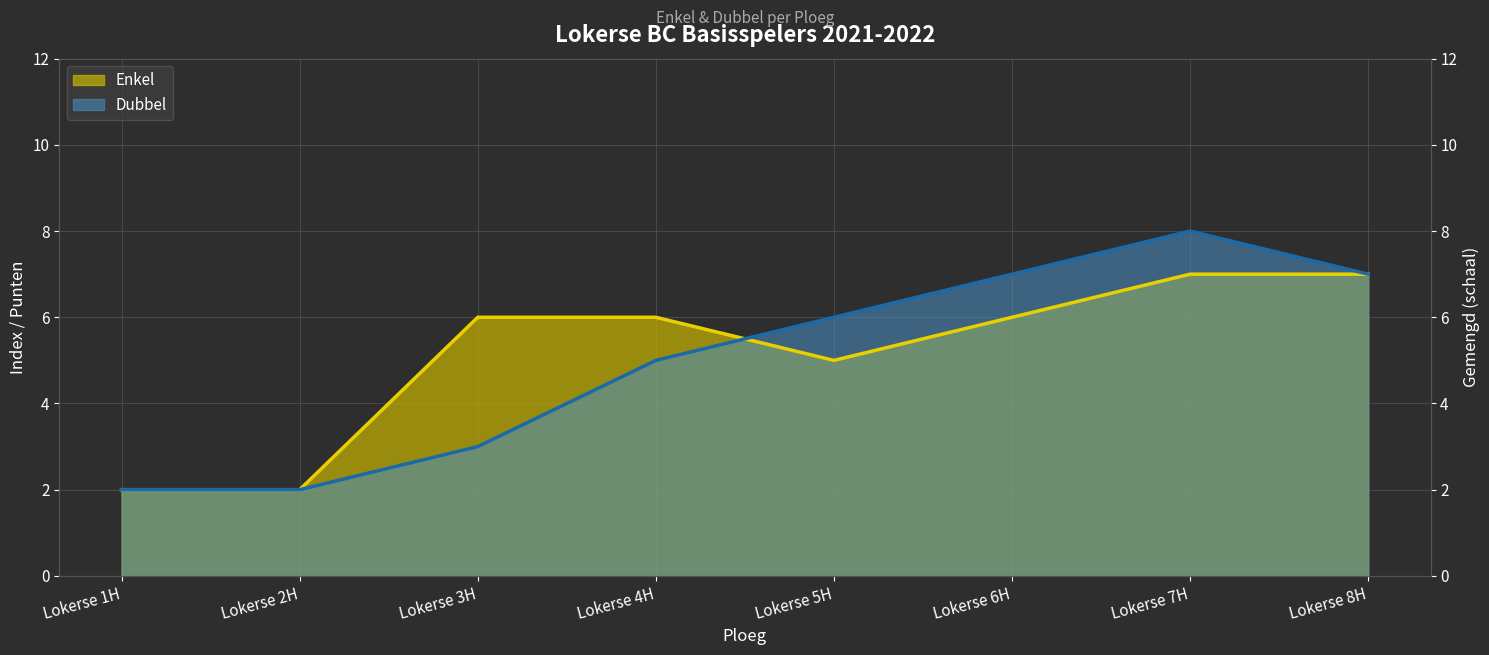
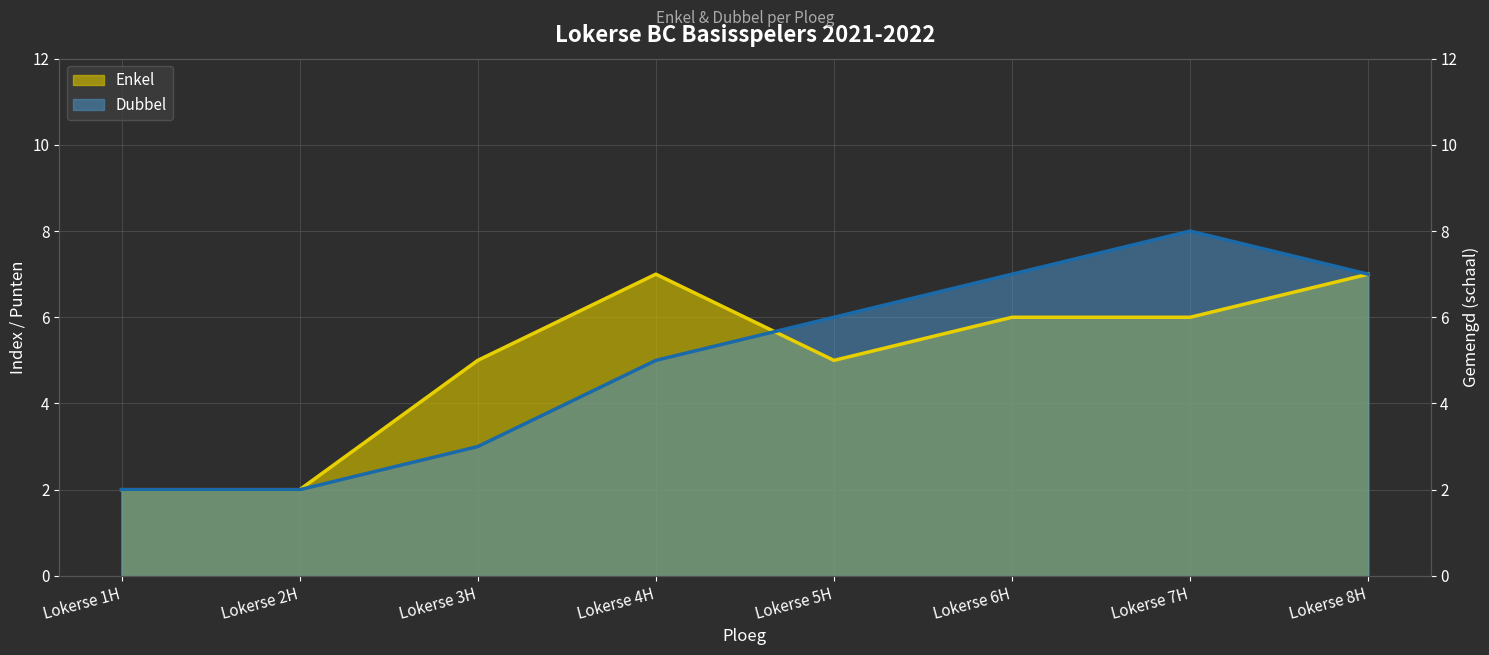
  {
    "Enkel": {
-     "Lokerse 3H": 6,
-     "Lokerse 4H": 6,
+     "Lokerse 3H": 5,
+     "Lokerse 4H": 7,
      "Lokerse 5H": 5,
      "Lokerse 6H": 6,
-     "Lokerse 7H": 7
+     "Lokerse 7H": 6
    },
    "Dubbel": {
      "Lokerse 3H": 3,
      "Lokerse 4H": 5,
      "Lokerse 5H": 6,
      "Lokerse 6H": 7,
      "Lokerse 7H": 8
    }
  }
